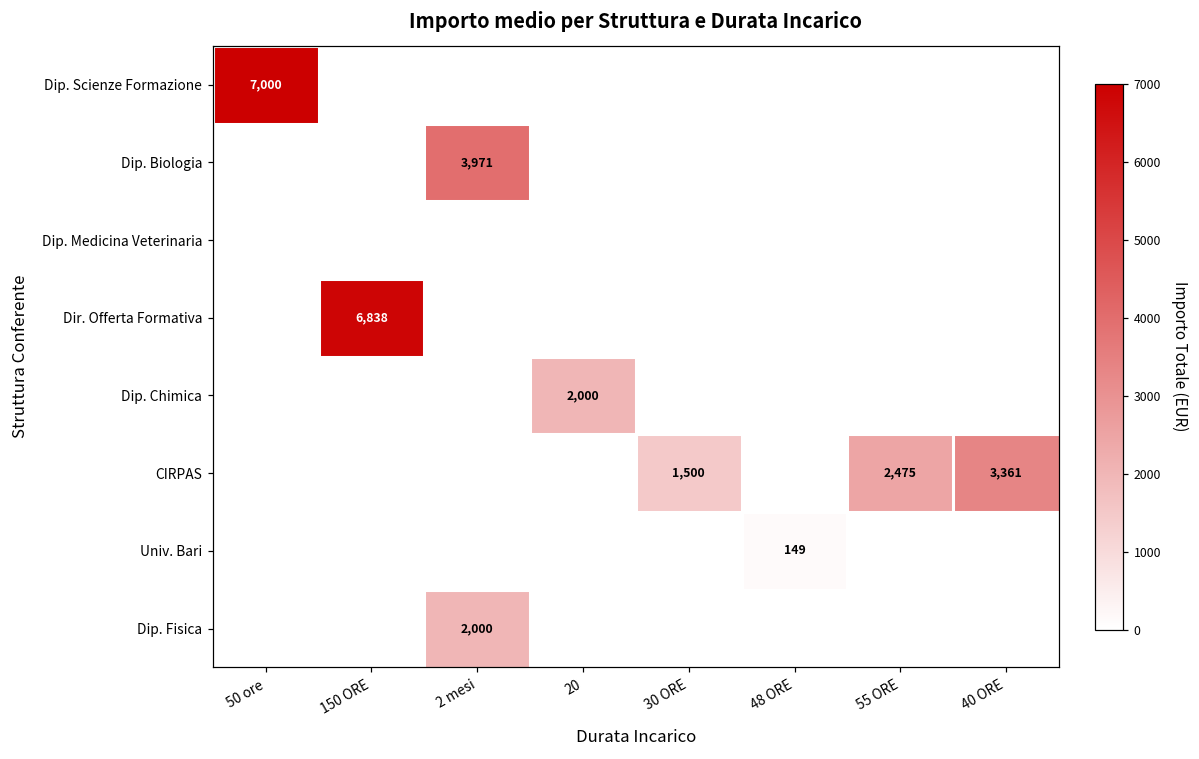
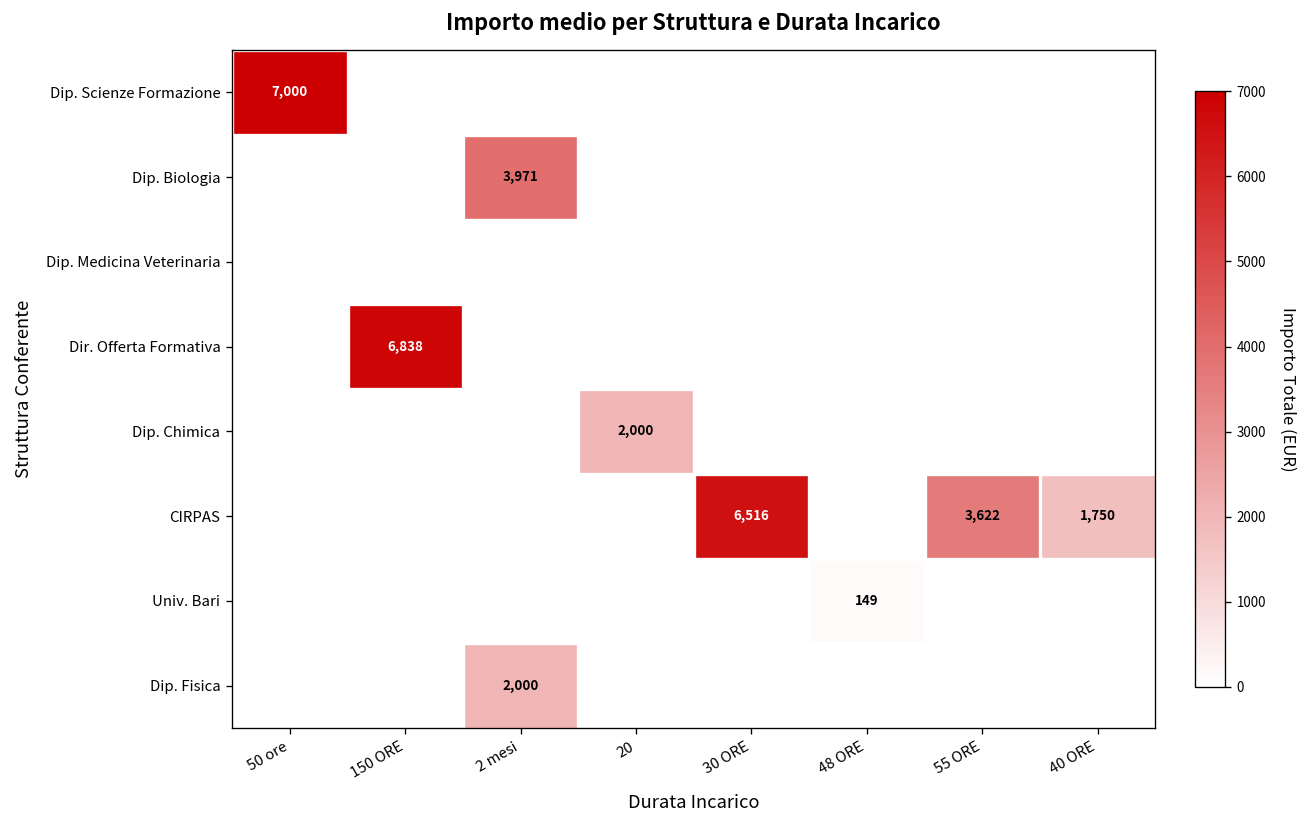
  {
    "Dip. Scienze Formazione": {
      "50 ore": "7,000"
    },
    "Dip. Biologia": {
      "2 mesi": "3,971"
    },
    "Dir. Offerta Formativa": {
      "150 ORE": "6,838"
    },
    "Dip. Chimica": {
      "20": "2,000"
    },
    "CIRPAS": {
-     "30 ORE": "1,500",
-     "55 ORE": "2,475",
-     "40 ORE": "3,361"
+     "30 ORE": "6,516",
+     "55 ORE": "3,622",
+     "40 ORE": "1,750"
    },
    "Univ. Bari": {
      "48 ORE": "149"
    },
    "Dip. Fisica": {
      "2 mesi": "2,000"
    }
  }
